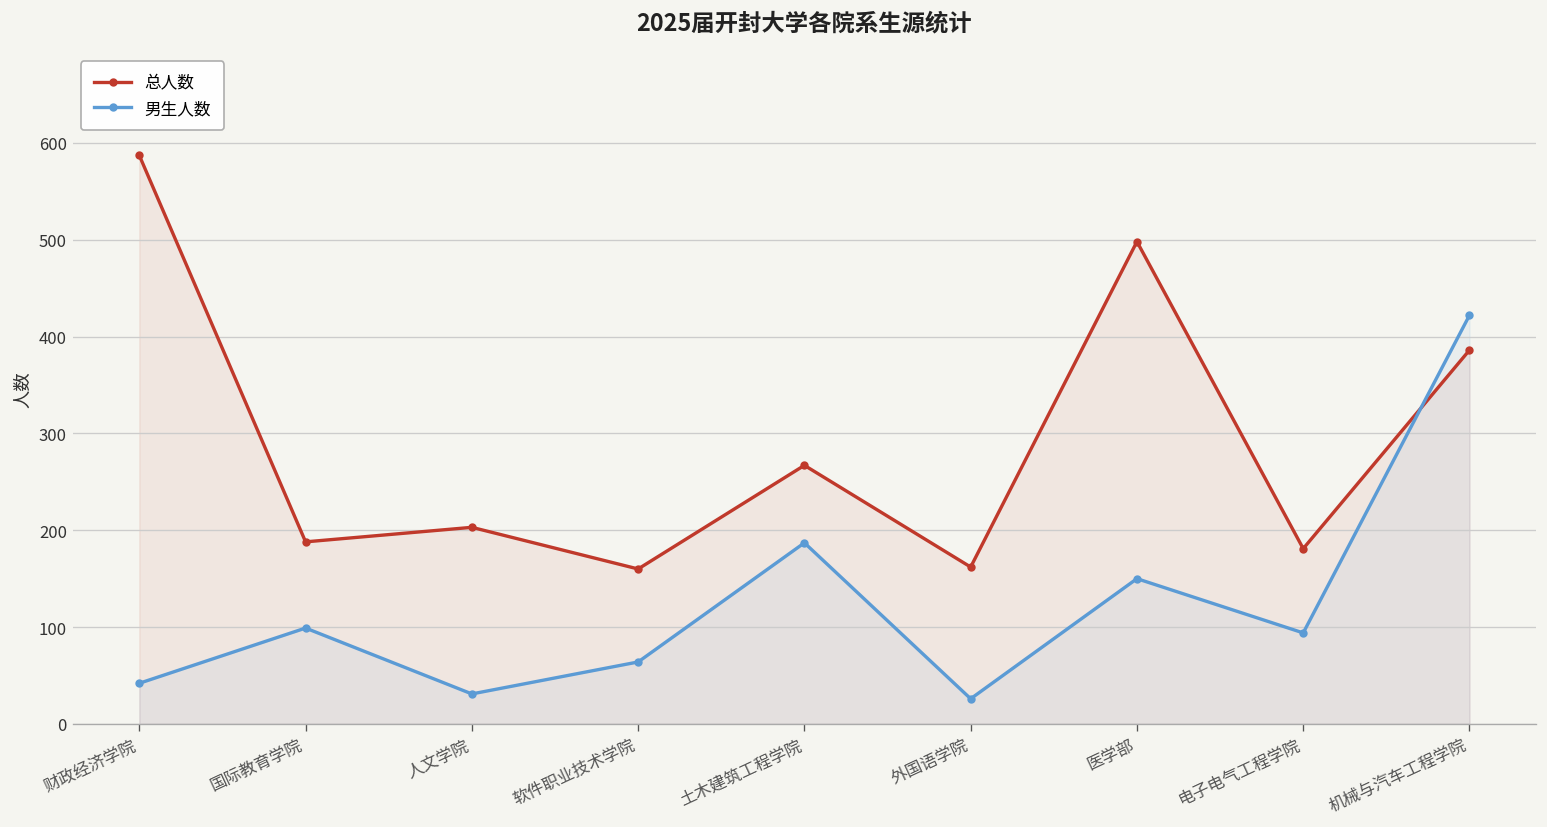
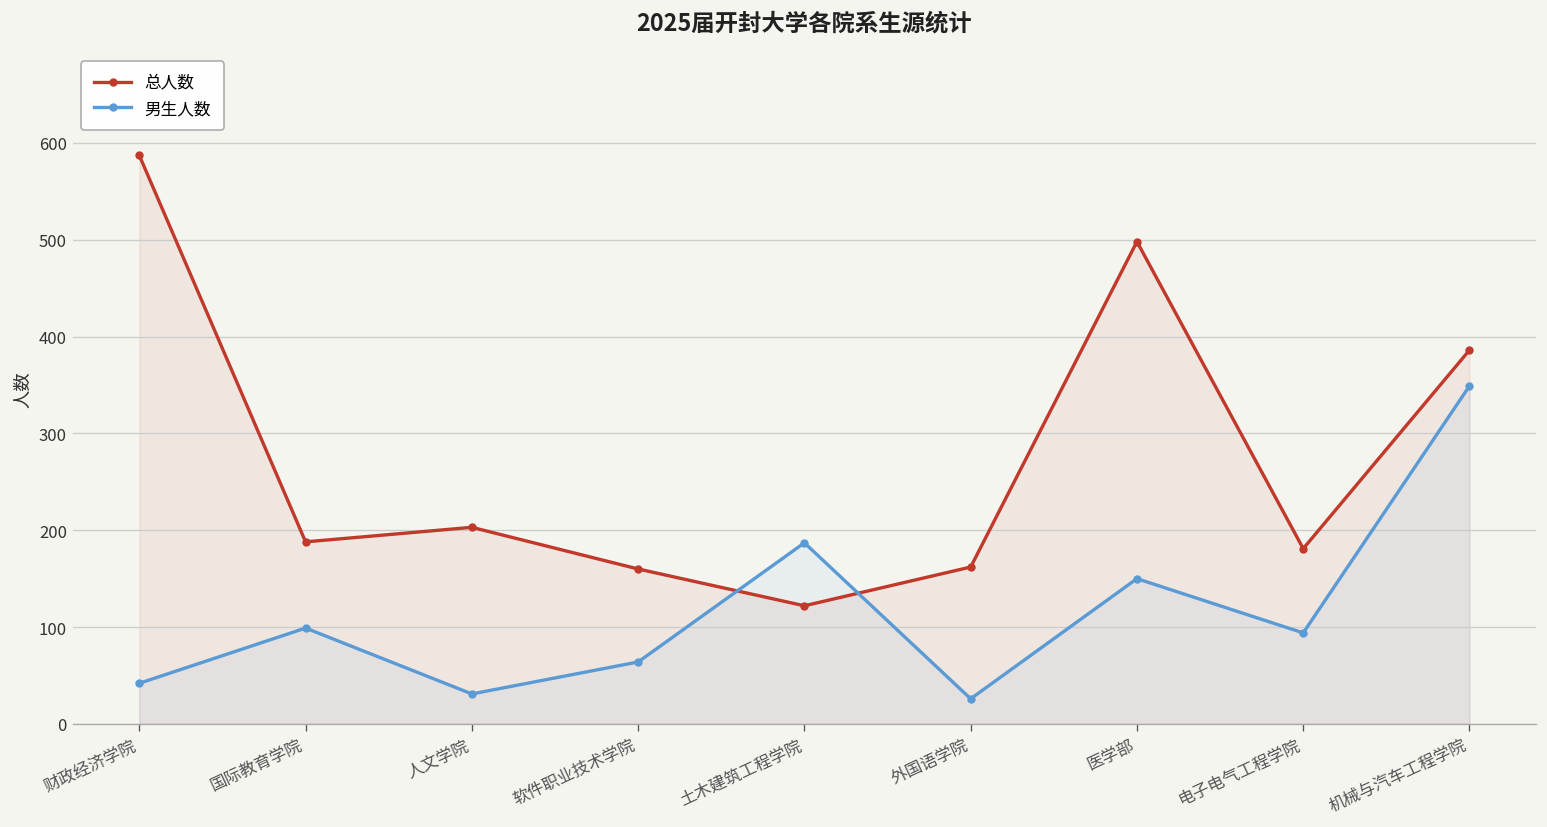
  {
    "总人数": {
      "财政经济学院": 590,
      "国际教育学院": 190,
      "人文学院": 200,
      "软件职业技术学院": 160,
-     "土木建筑工程学院": 270,
+     "土木建筑工程学院": 120,
      "外国语学院": 160,
      "医学部": 500,
      "电子电气工程学院": 180,
      "机械与汽车工程学院": 390
    },
    "男生人数": {
      "财政经济学院": 40,
      "国际教育学院": 100,
      "人文学院": 30,
      "软件职业技术学院": 60,
      "土木建筑工程学院": 190,
      "外国语学院": 30,
      "医学部": 150,
      "电子电气工程学院": 90,
-     "机械与汽车工程学院": 420
+     "机械与汽车工程学院": 350
    }
  }
